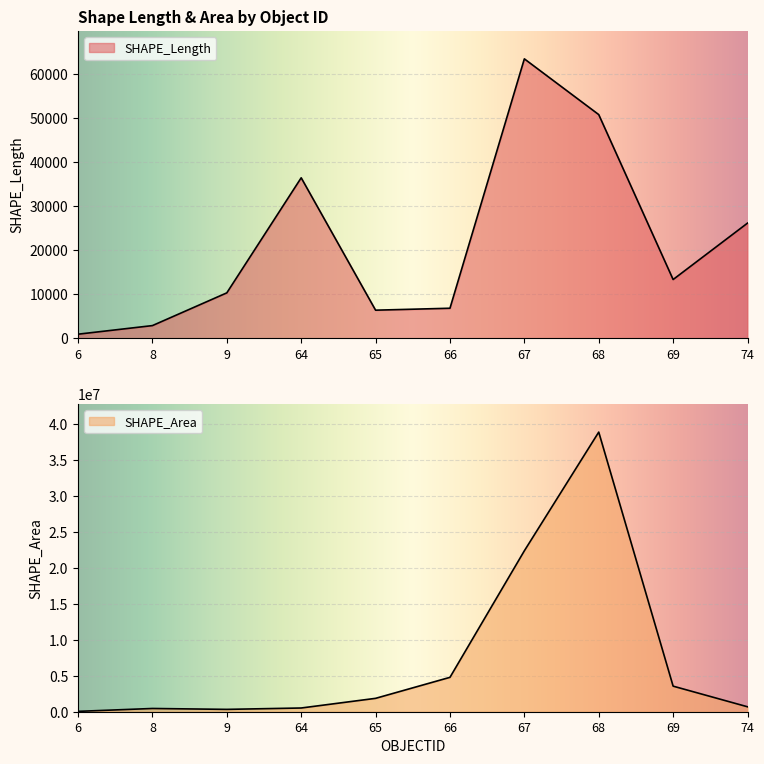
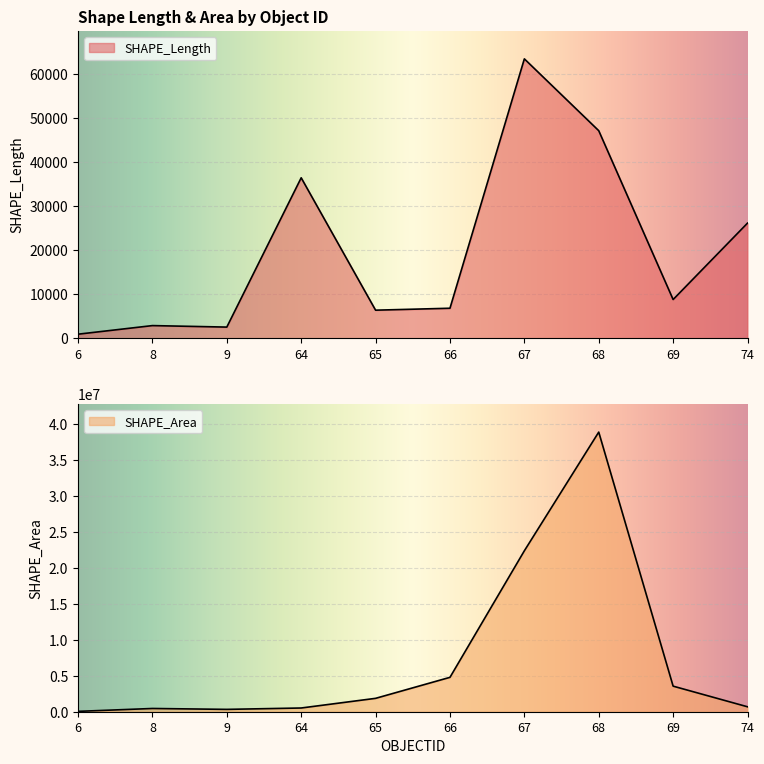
  {
    "Shape Length & Area by Object ID": {
      "6": 1000,
      "8": 3000,
-     "9": 10000,
+     "9": 3000,
      "64": 36000,
      "65": 6000,
      "66": 7000,
      "67": 63000,
-     "68": 51000,
-     "69": 13000,
+     "68": 47000,
+     "69": 9000,
      "74": 26000
    }
  }
